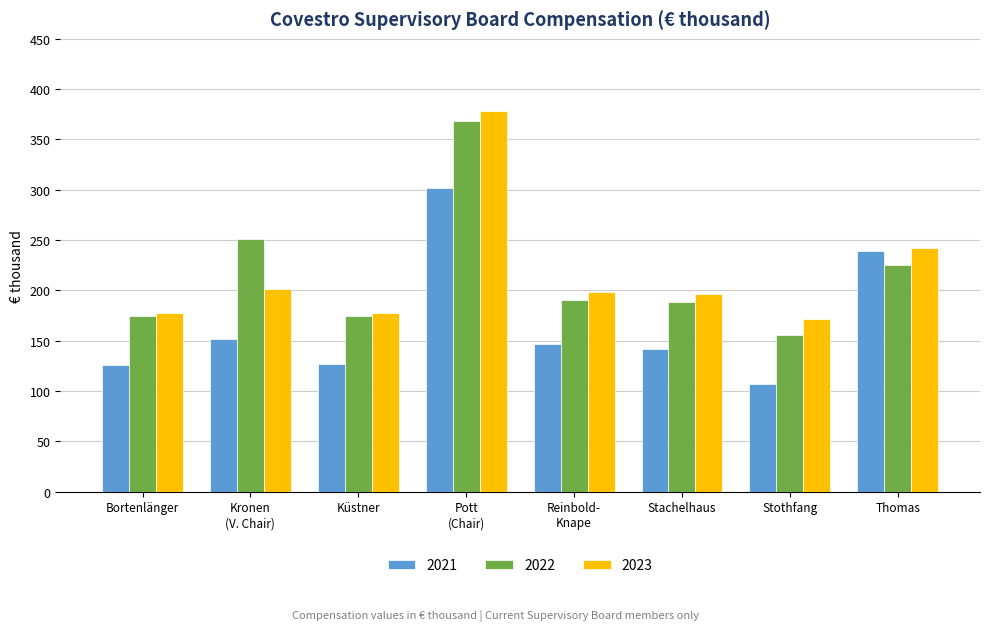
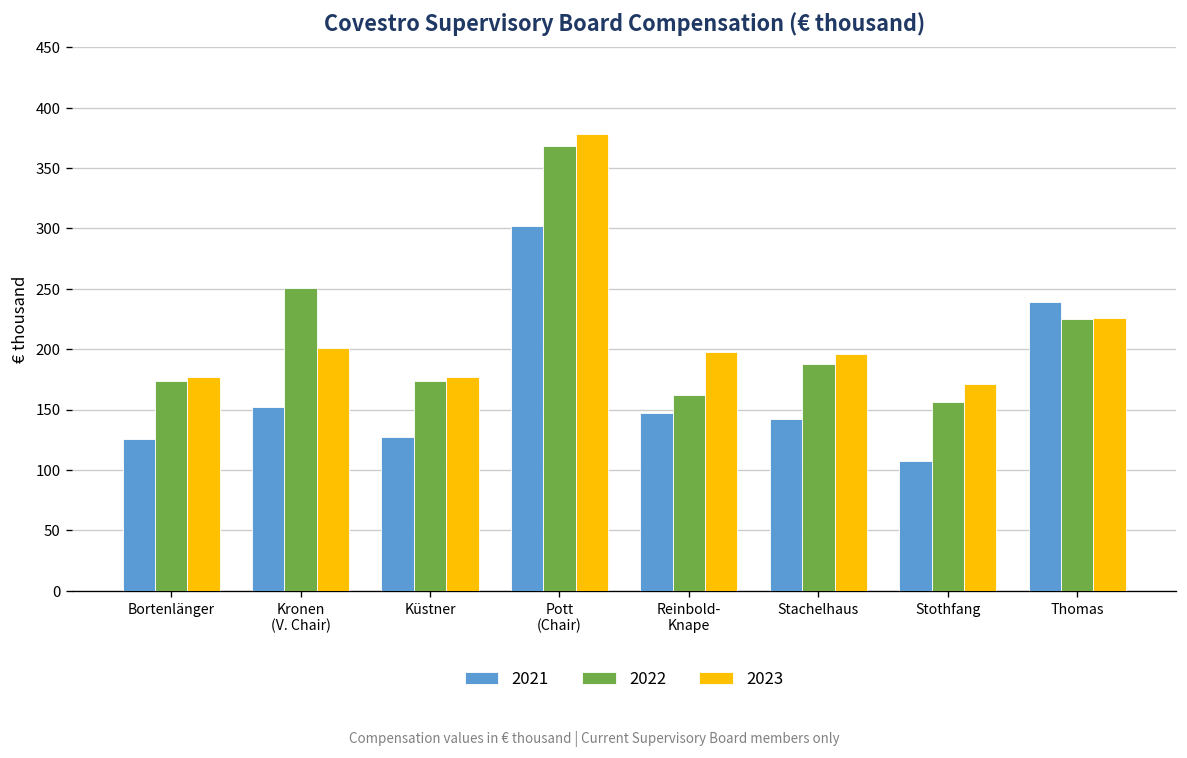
  {
    "2021": {
      "Bortenlänger": 126,
      "Kronen (V. Chair)": 152,
      "Küstner": 127,
      "Pott (Chair)": 302,
      "Reinbold- Knape": 147,
      "Stachelhaus": 142,
      "Stothfang": 107,
      "Thomas": 239
    },
    "2022": {
      "Bortenlänger": 174,
      "Kronen (V. Chair)": 251,
      "Küstner": 174,
      "Pott (Chair)": 368,
-     "Reinbold- Knape": 190,
+     "Reinbold- Knape": 162,
      "Stachelhaus": 188,
      "Stothfang": 156,
      "Thomas": 225
    },
    "2023": {
      "Bortenlänger": 177,
      "Kronen (V. Chair)": 201,
      "Küstner": 177,
      "Pott (Chair)": 378,
      "Reinbold- Knape": 198,
      "Stachelhaus": 196,
      "Stothfang": 171,
-     "Thomas": 242
+     "Thomas": 226
    }
  }
